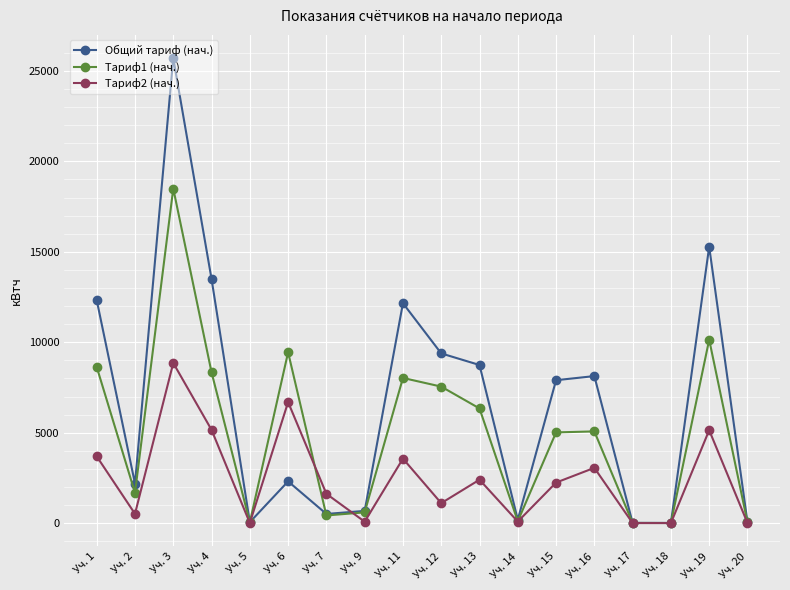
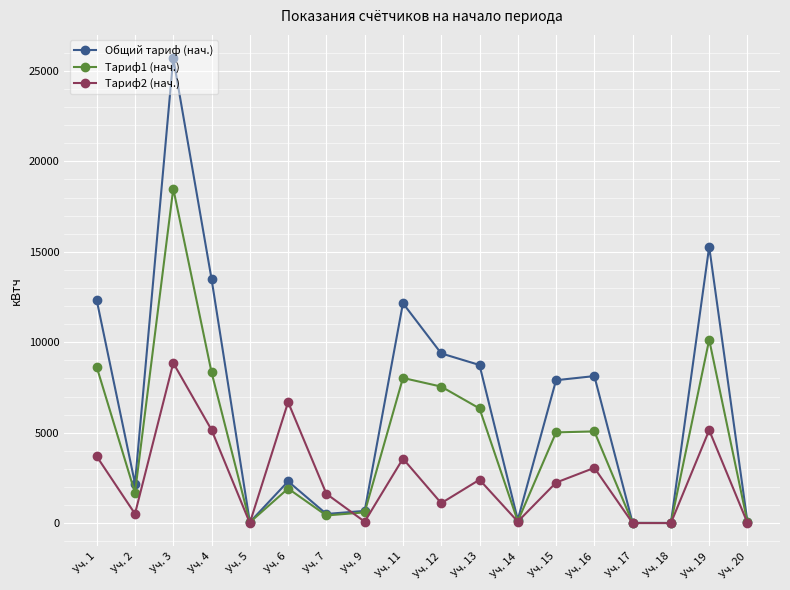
  {
    "Общий тариф (нач.)": {
      "Уч. 1": 12300,
      "Уч. 2": 2200,
      "Уч. 4": 13500,
      "Уч. 6": 2300,
      "Уч. 11": 12200,
      "Уч. 12": 9400,
      "Уч. 13": 8700,
      "Уч. 15": 7900,
      "Уч. 16": 8100,
      "Уч. 19": 15300
    },
    "Тариф1 (нач.)": {
      "Уч. 1": 8600,
      "Уч. 2": 1700,
      "Уч. 3": 18500,
      "Уч. 4": 8300,
-     "Уч. 6": 9400,
+     "Уч. 6": 1900,
      "Уч. 11": 8000,
      "Уч. 12": 7500,
      "Уч. 13": 6300,
      "Уч. 15": 5000,
      "Уч. 16": 5100,
      "Уч. 19": 10100
    },
    "Тариф2 (нач.)": {
      "Уч. 1": 3700,
      "Уч. 2": 500,
      "Уч. 3": 8900,
      "Уч. 4": 5200,
      "Уч. 6": 6700,
      "Уч. 7": 1600,
      "Уч. 9": 100,
      "Уч. 11": 3600,
      "Уч. 12": 1100,
      "Уч. 13": 2400,
      "Уч. 15": 2200,
      "Уч. 16": 3100,
      "Уч. 19": 5100
    }
  }
